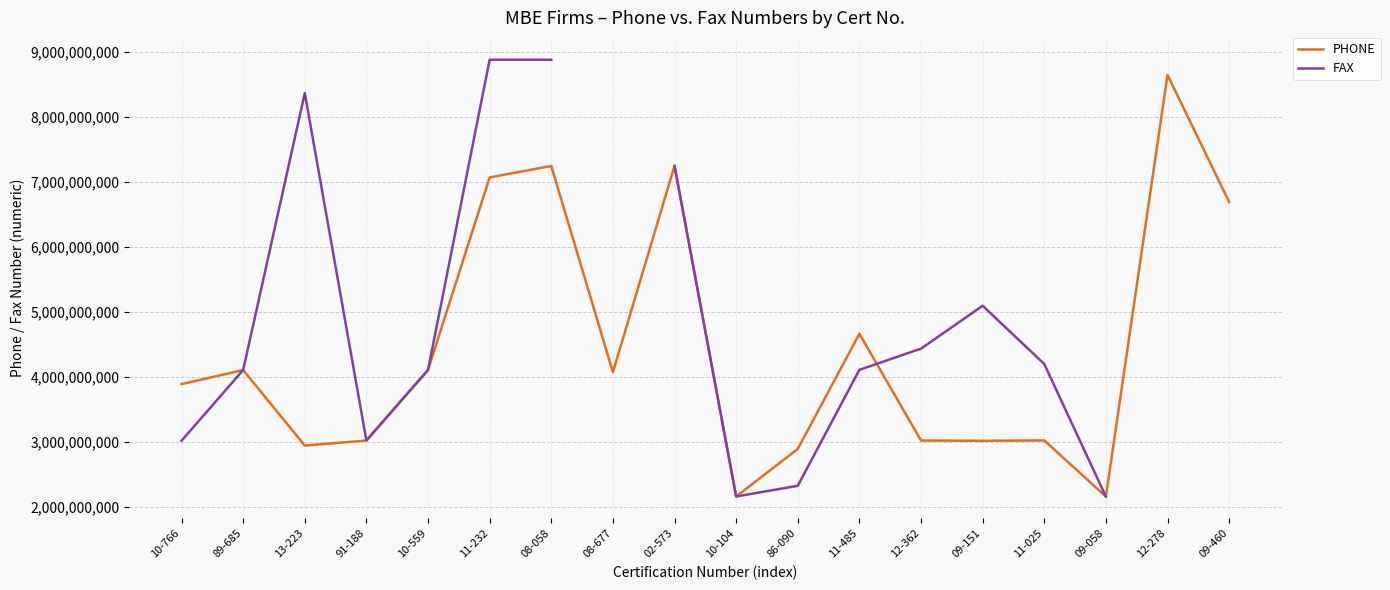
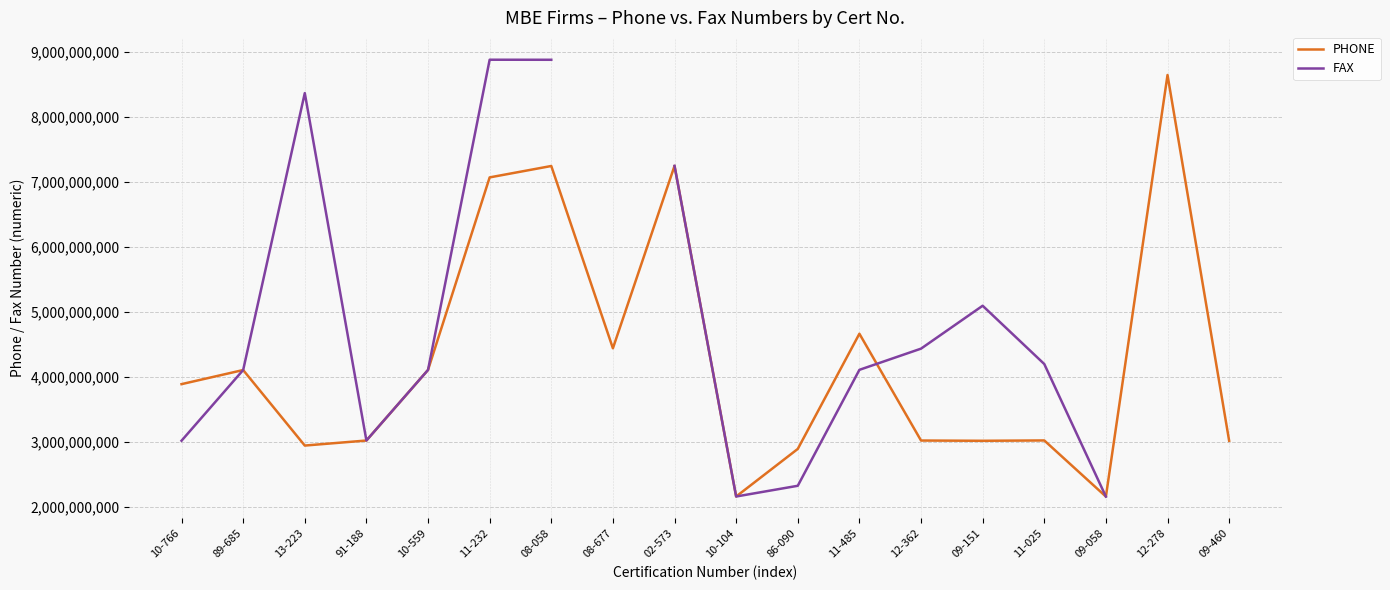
  {
    "PHONE": {
      "10-766": "3,900,000,000",
      "13-223": "2,900,000,000",
      "11-232": "7,100,000,000",
      "08-058": "7,200,000,000",
-     "08-677": "4,100,000,000",
+     "08-677": "4,400,000,000",
      "86-090": "2,900,000,000",
      "11-485": "4,700,000,000",
      "12-362": "3,000,000,000",
      "09-151": "3,000,000,000",
      "11-025": "3,000,000,000",
      "12-278": "8,600,000,000",
-     "09-460": "6,700,000,000"
+     "09-460": "3,000,000,000"
    },
    "FAX": {
      "10-766": "3,000,000,000",
      "13-223": "8,400,000,000",
      "11-232": "8,900,000,000",
      "08-058": "8,900,000,000",
      "86-090": "2,300,000,000",
      "11-485": "4,100,000,000",
      "12-362": "4,400,000,000",
      "09-151": "5,100,000,000",
      "11-025": "4,200,000,000",
      "09-460": "3,300,000,000"
    }
  }
